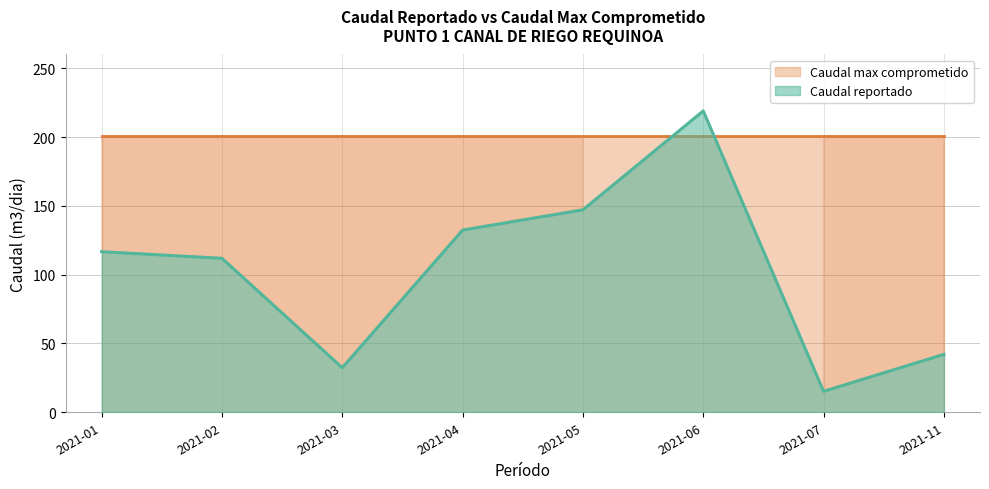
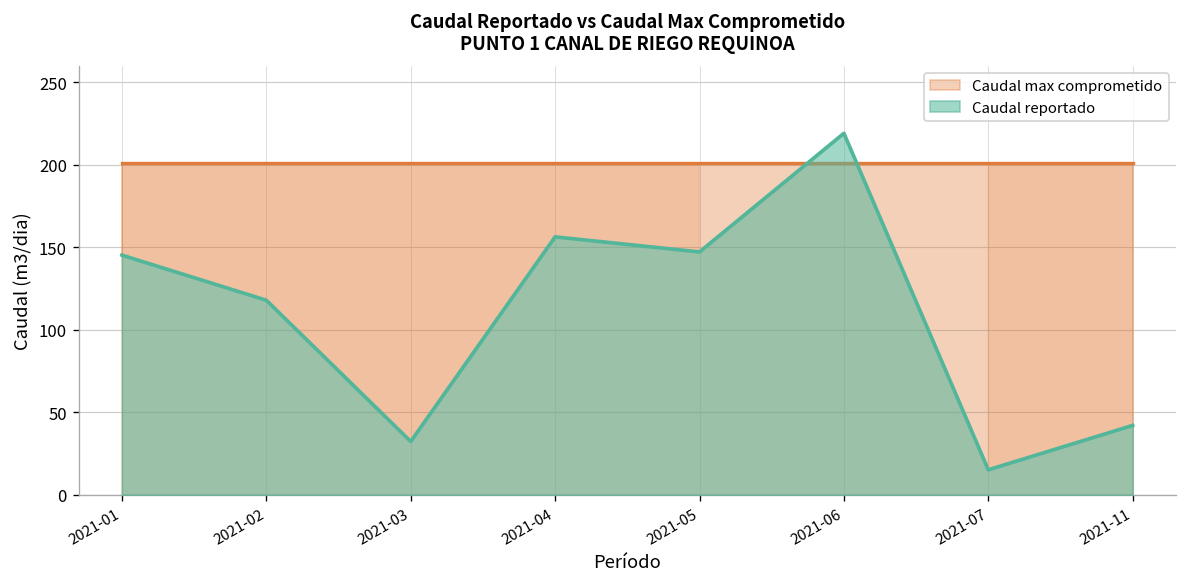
  {
    "Caudal max comprometido": {
      "2021-01": 201,
      "2021-02": 201,
      "2021-03": 201,
      "2021-04": 201,
      "2021-05": 201,
      "2021-06": 201,
      "2021-07": 201,
      "2021-11": 201
    },
    "Caudal reportado": {
-     "2021-01": 117,
-     "2021-02": 112,
+     "2021-01": 145,
+     "2021-02": 118,
      "2021-03": 32,
-     "2021-04": 132,
+     "2021-04": 156,
      "2021-05": 147,
      "2021-06": 219,
      "2021-07": 15,
      "2021-11": 42
    }
  }
